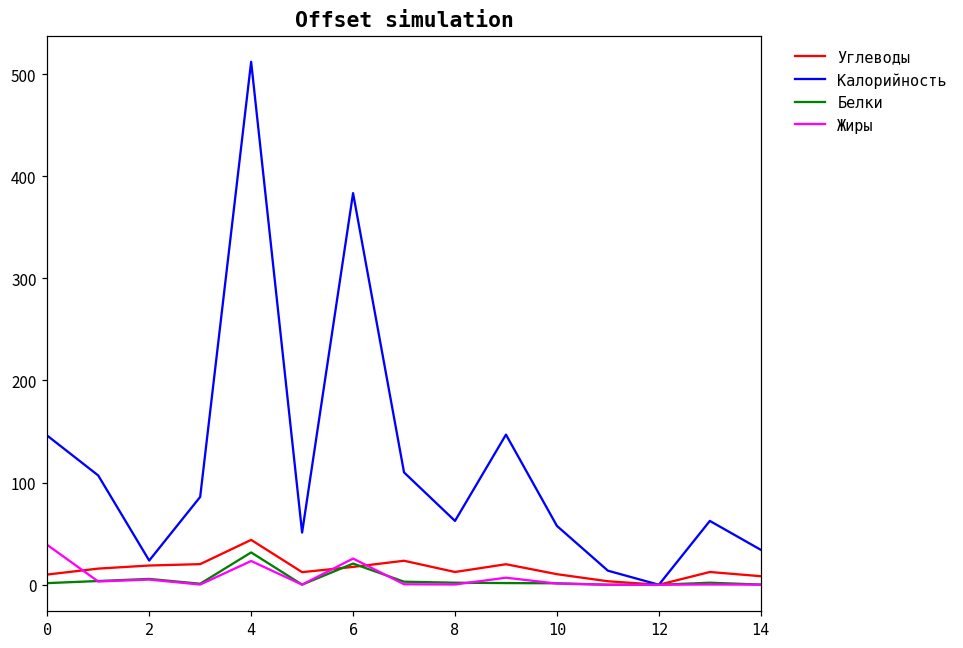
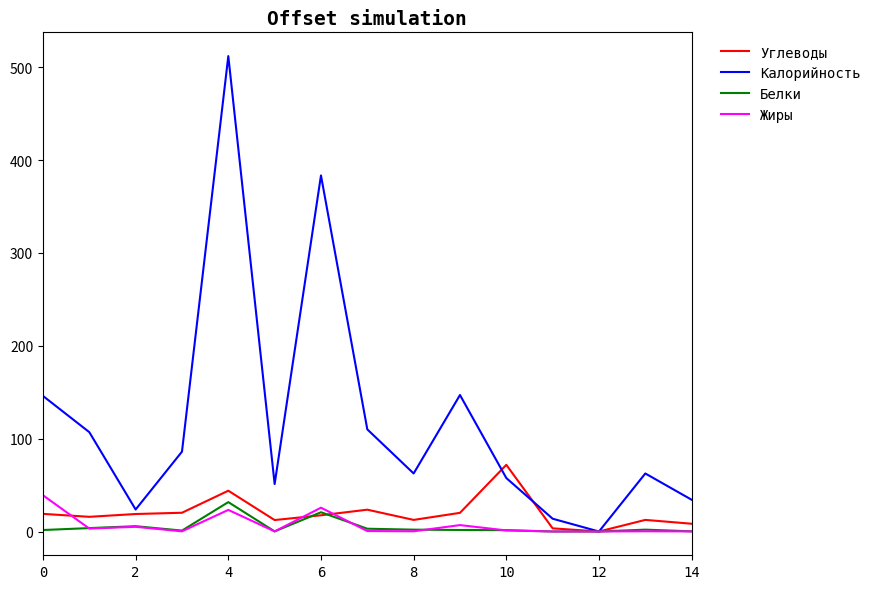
  {
    "Углеводы": {
-     "0": 10,
+     "0": 20,
      "2": 20,
      "4": 40,
      "6": 20,
      "8": 10,
-     "10": 10,
+     "10": 70,
      "14": 10
    },
    "Калорийность": {
      "0": 150,
      "2": 20,
      "4": 510,
      "6": 380,
      "8": 60,
      "10": 60,
      "14": 30
    },
    "Белки": {
      "0": 0,
      "4": 30,
      "6": 20
    },
    "Жиры": {
      "0": 40,
      "4": 20,
      "6": 30
    }
  }
